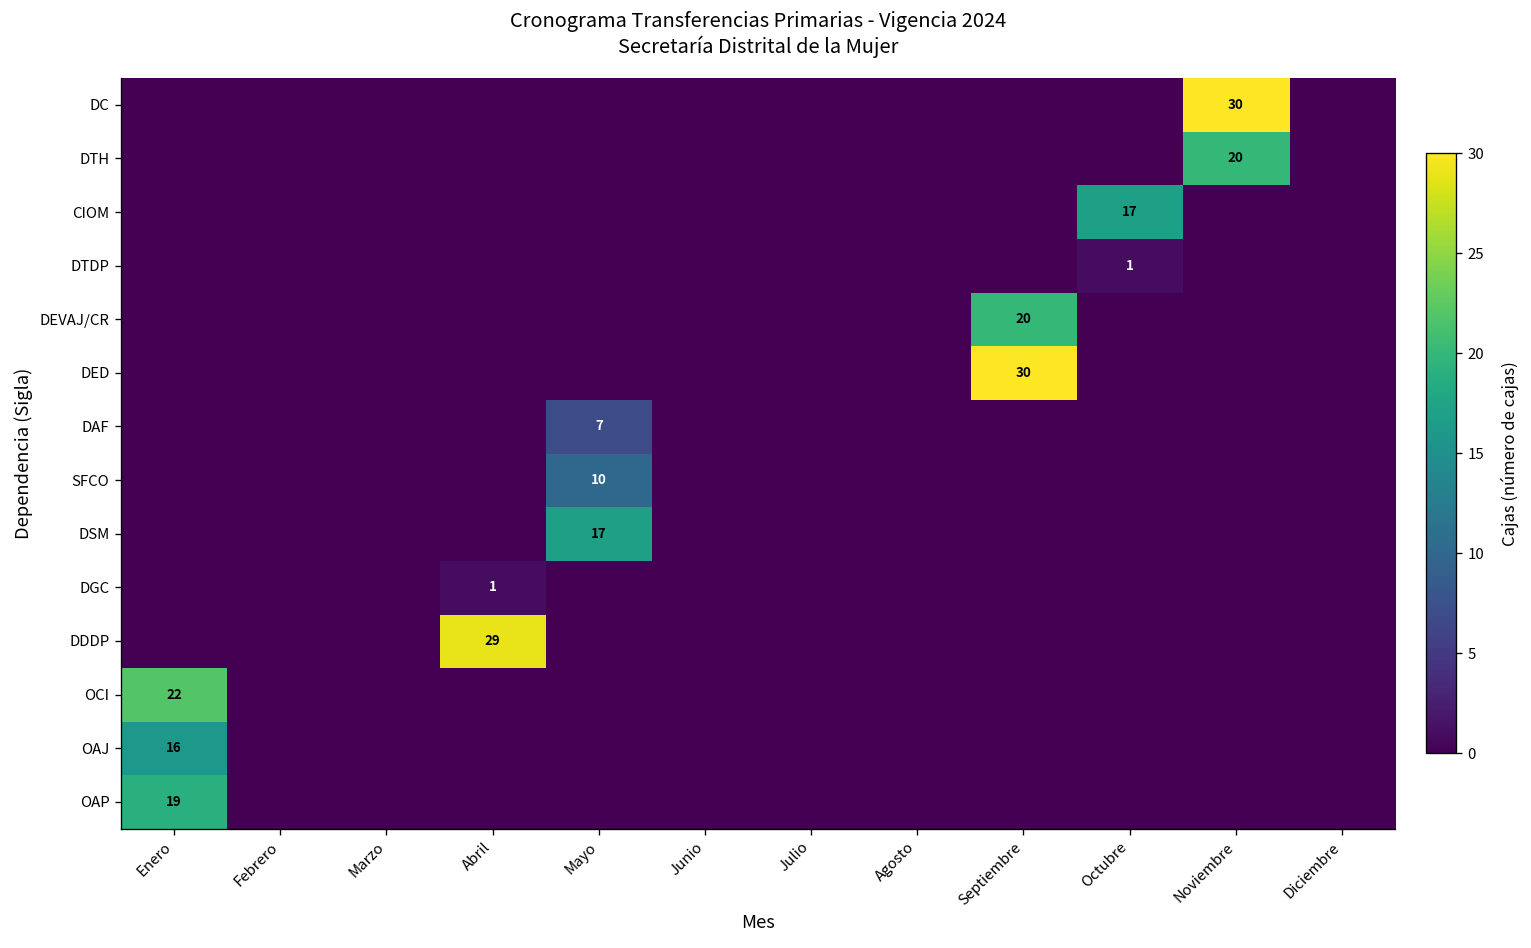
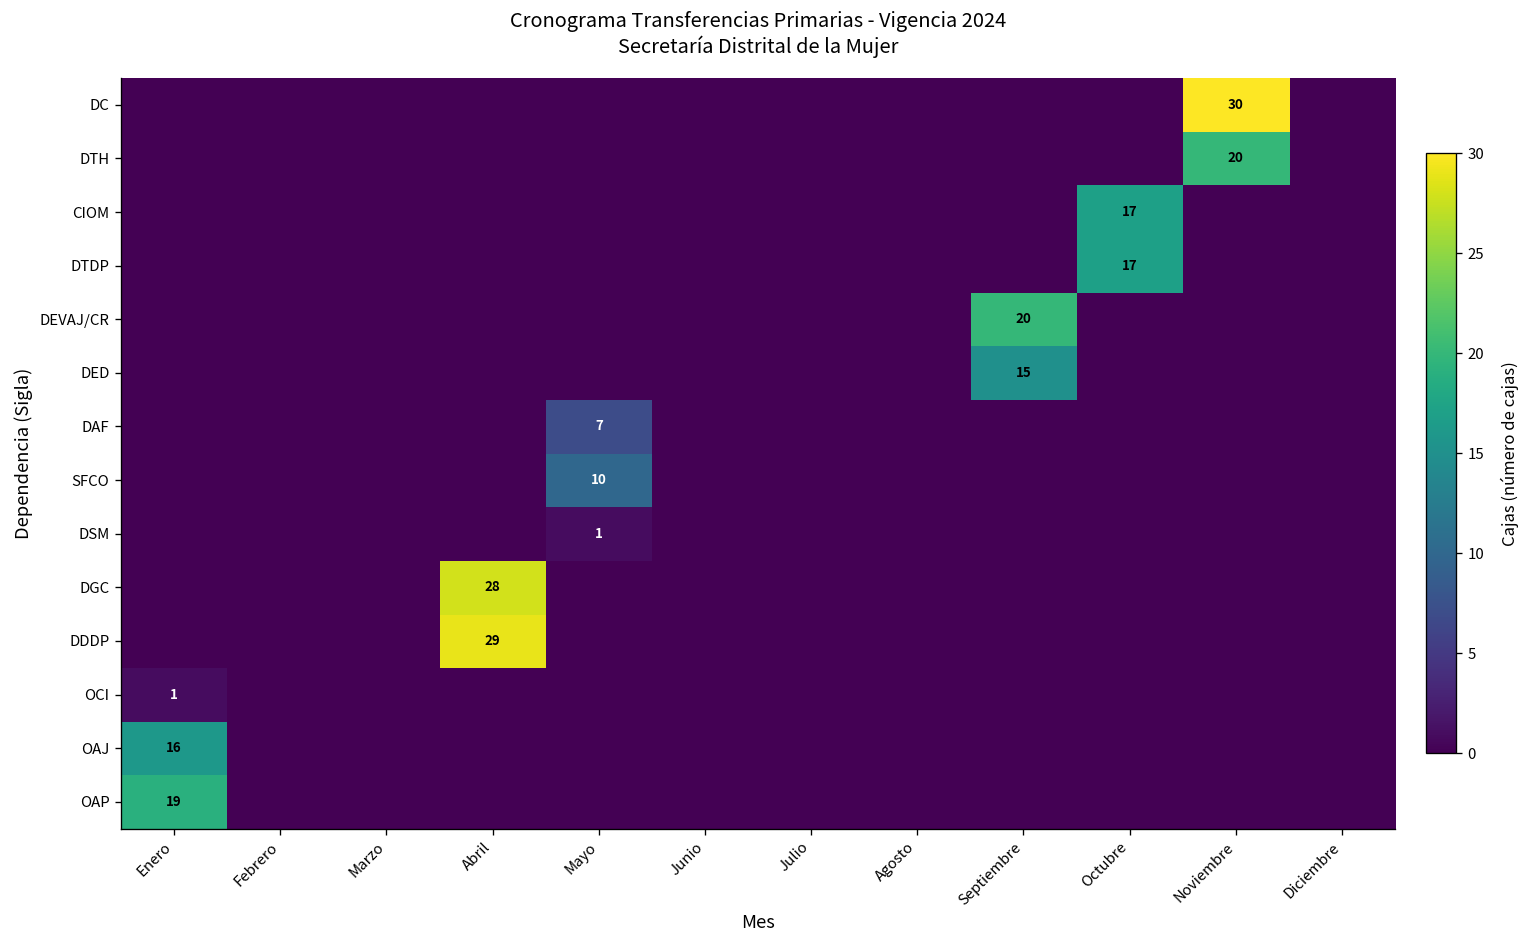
  {
    "DC": {
      "Noviembre": 30
    },
    "DTH": {
      "Noviembre": 20
    },
    "CIOM": {
      "Octubre": 17
    },
    "DTDP": {
-     "Octubre": 1
+     "Octubre": 17
    },
    "DEVAJ/CR": {
      "Septiembre": 20
    },
    "DED": {
-     "Septiembre": 30
+     "Septiembre": 15
    },
    "DAF": {
      "Mayo": 7
    },
    "SFCO": {
      "Mayo": 10
    },
    "DSM": {
-     "Mayo": 17
+     "Mayo": 1
    },
    "DGC": {
-     "Abril": 1
+     "Abril": 28
    },
    "DDDP": {
      "Abril": 29
    },
    "OCI": {
-     "Enero": 22
+     "Enero": 1
    },
    "OAJ": {
      "Enero": 16
    },
    "OAP": {
      "Enero": 19
    }
  }
